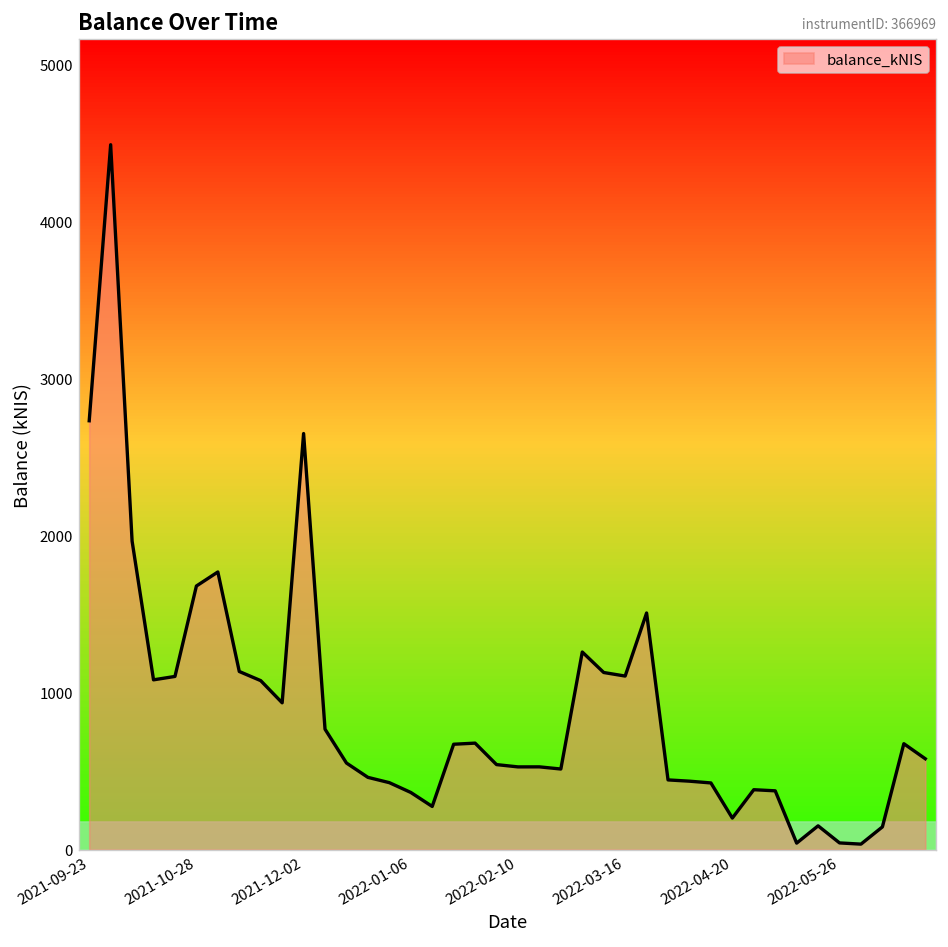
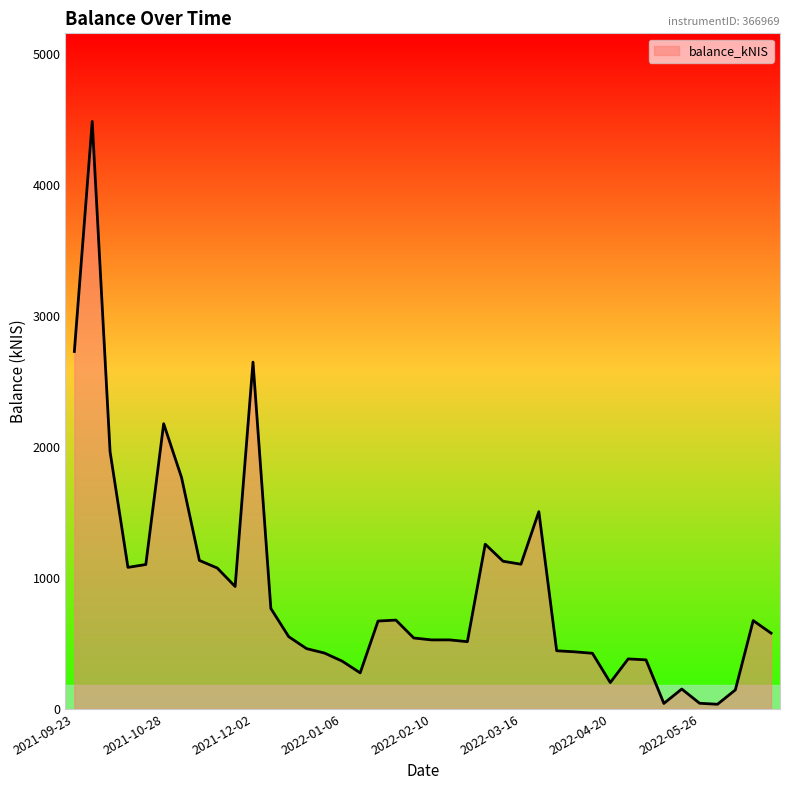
  {
    "2021-09-23": 2730,
-   "2021-10-28": 1680,
+   "2021-10-28": 2180,
    "2021-12-02": 2650,
    "2022-01-06": 360,
    "2022-02-10": 530,
    "2022-03-16": 1110,
    "2022-04-20": 200
  }
